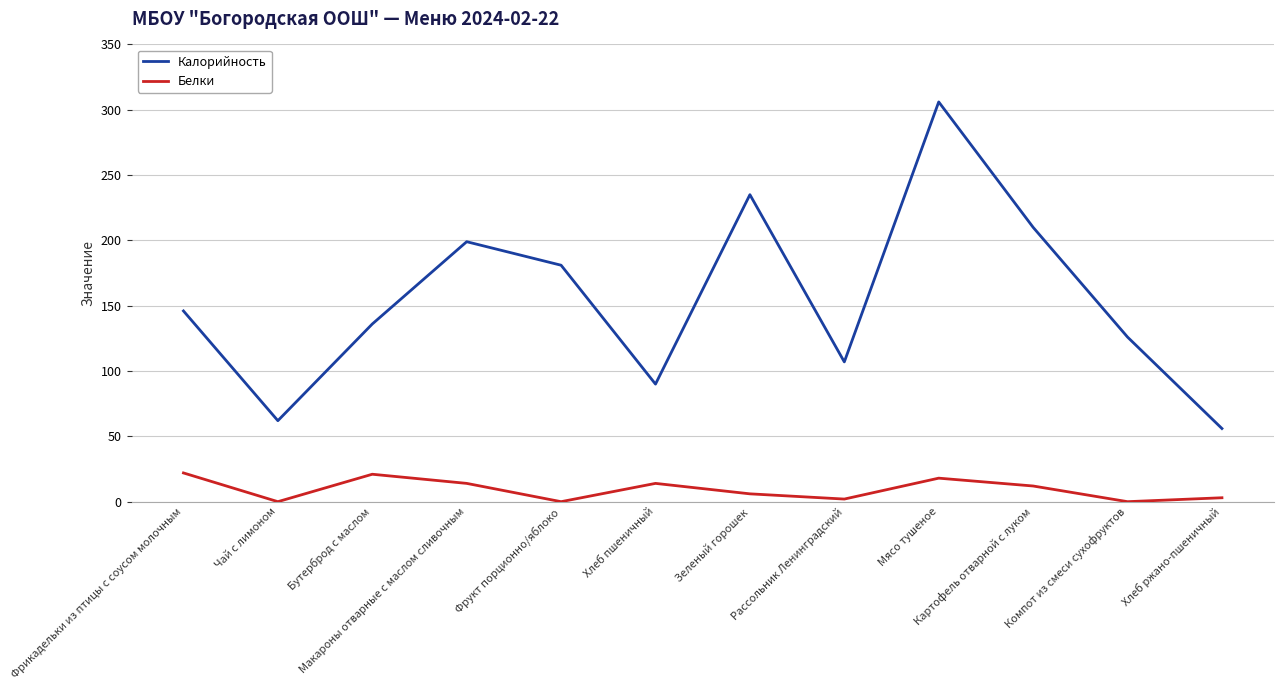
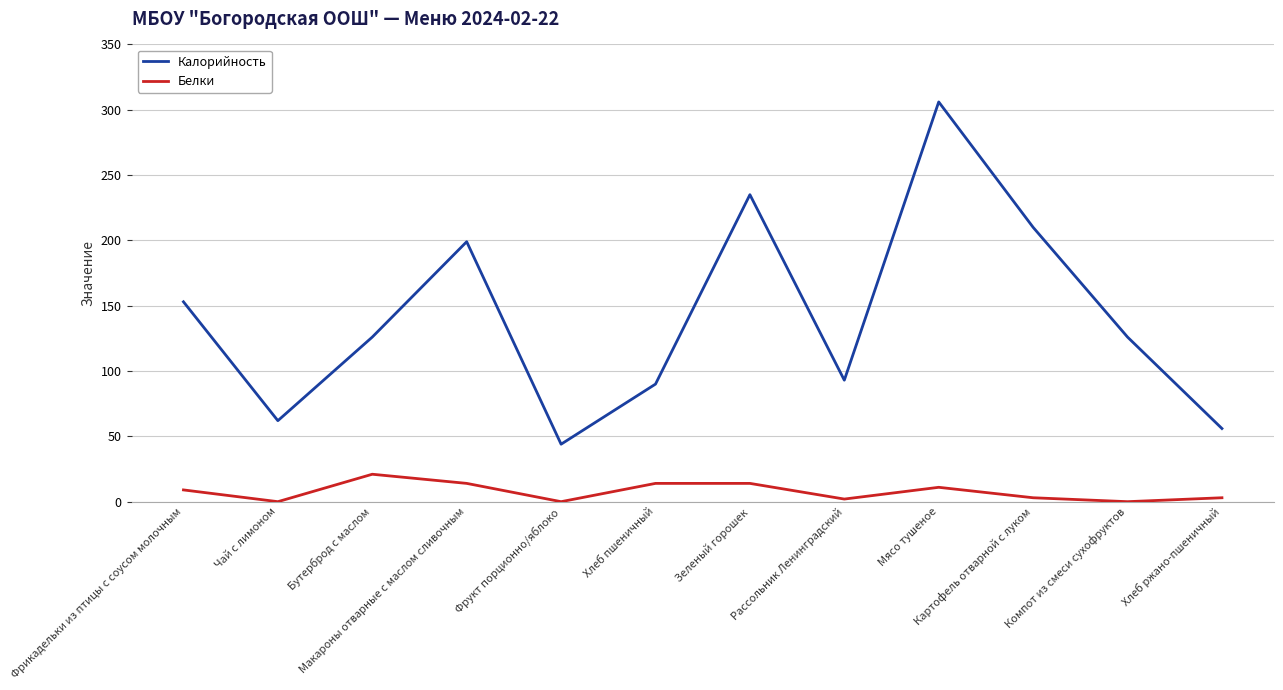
  {
    "Калорийность": {
-     "Фрикадельки из птицы с соусом молочным": 146,
+     "Фрикадельки из птицы с соусом молочным": 153,
      "Чай с лимоном": 62,
-     "Бутерброд с маслом": 136,
+     "Бутерброд с маслом": 126,
      "Макароны отварные с маслом сливочным": 199,
-     "Фрукт порционно/яблоко": 181,
+     "Фрукт порционно/яблоко": 44,
      "Хлеб пшеничный": 90,
      "Зеленый горошек": 235,
-     "Рассольник Ленинградский": 107,
+     "Рассольник Ленинградский": 93,
      "Мясо тушеное": 306,
      "Картофель отварной с луком": 210,
      "Компот из смеси сухофруктов": 126,
      "Хлеб ржано-пшеничный": 56
    },
    "Белки": {
-     "Фрикадельки из птицы с соусом молочным": 22,
+     "Фрикадельки из птицы с соусом молочным": 9,
      "Чай с лимоном": 0,
      "Бутерброд с маслом": 21,
      "Макароны отварные с маслом сливочным": 14,
      "Фрукт порционно/яблоко": 0,
      "Хлеб пшеничный": 14,
-     "Зеленый горошек": 6,
+     "Зеленый горошек": 14,
      "Рассольник Ленинградский": 2,
-     "Мясо тушеное": 18,
-     "Картофель отварной с луком": 12,
+     "Мясо тушеное": 11,
+     "Картофель отварной с луком": 3,
      "Компот из смеси сухофруктов": 0,
      "Хлеб ржано-пшеничный": 3
    }
  }
